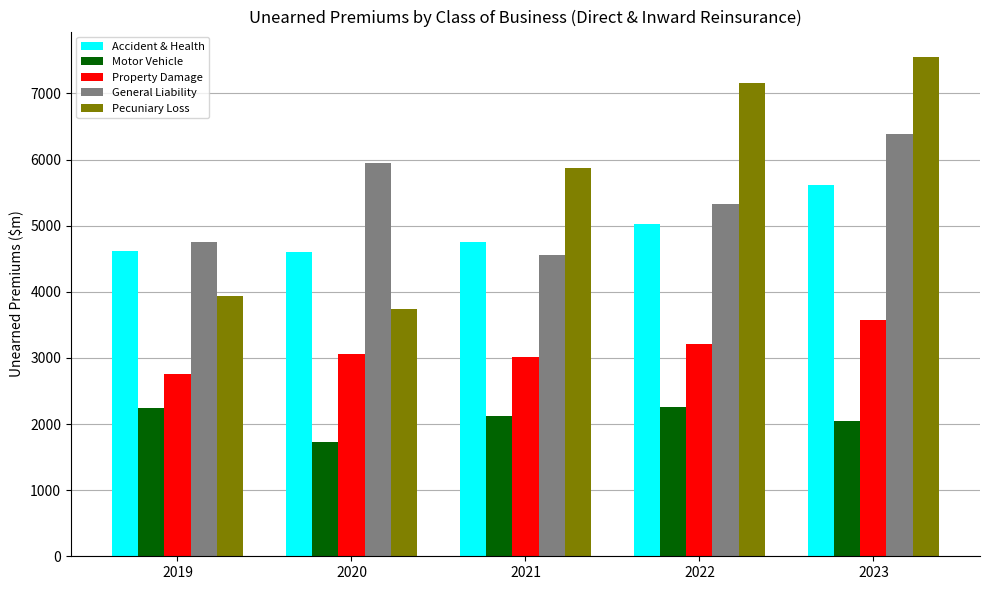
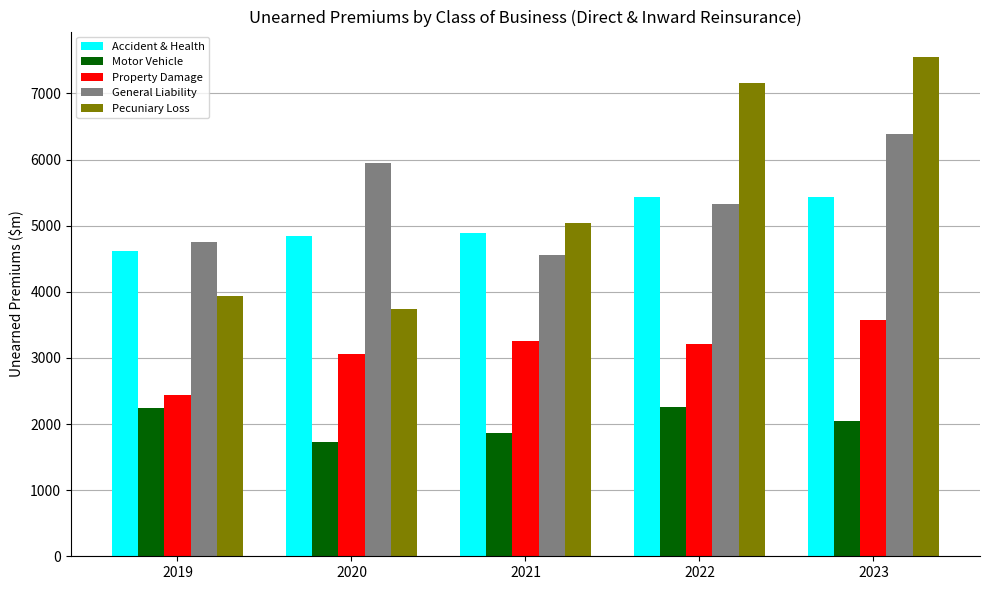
  {
    "Accident & Health": {
      "2019": 4600,
-     "2020": 4600,
-     "2021": 4800,
-     "2022": 5000,
-     "2023": 5600
+     "2020": 4800,
+     "2021": 4900,
+     "2022": 5400,
+     "2023": 5400
    },
    "Motor Vehicle": {
      "2019": 2200,
      "2020": 1700,
-     "2021": 2100,
+     "2021": 1900,
      "2022": 2300,
      "2023": 2000
    },
    "Property Damage": {
-     "2019": 2800,
+     "2019": 2400,
      "2020": 3100,
-     "2021": 3000,
+     "2021": 3300,
      "2022": 3200,
      "2023": 3600
    },
    "General Liability": {
      "2019": 4800,
      "2020": 6000,
      "2021": 4600,
      "2022": 5300,
      "2023": 6400
    },
    "Pecuniary Loss": {
      "2019": 3900,
      "2020": 3700,
-     "2021": 5900,
+     "2021": 5000,
      "2022": 7200,
      "2023": 7600
    }
  }
